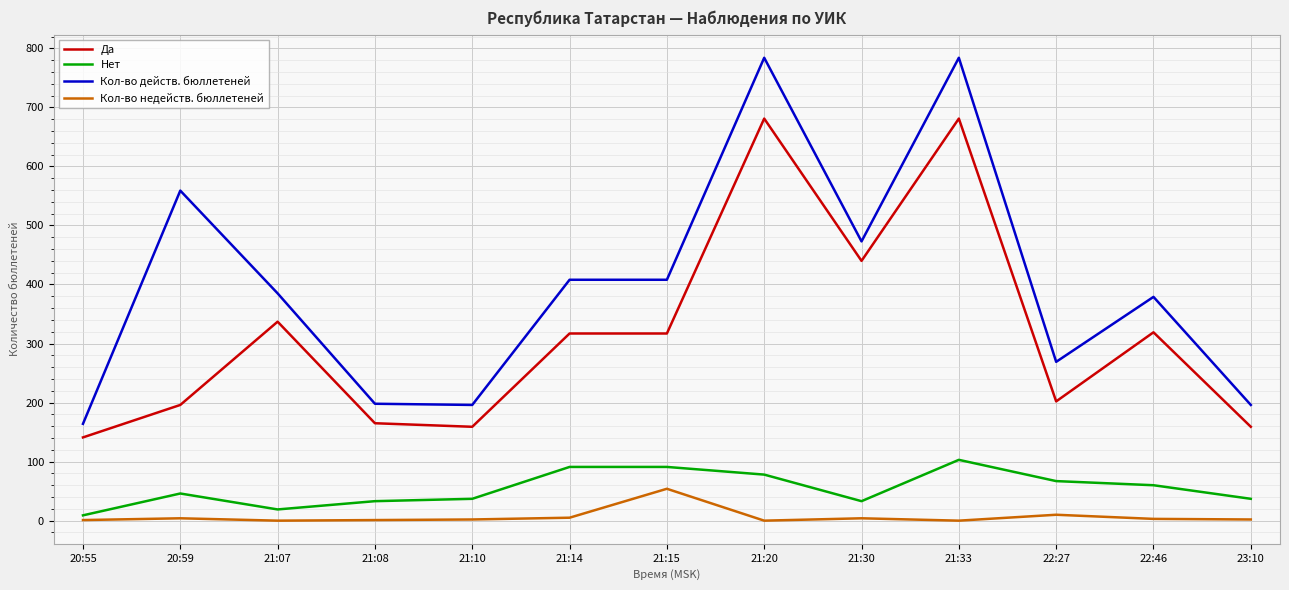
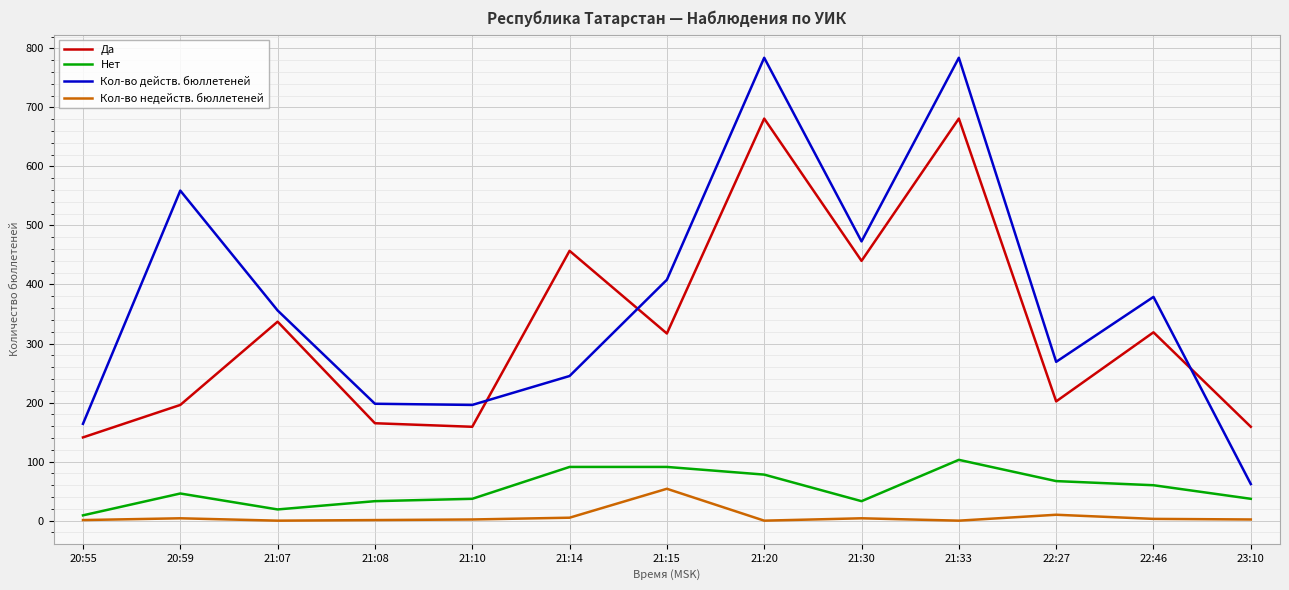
  {
    "Да": {
      "20:55": 140,
      "20:59": 200,
      "21:07": 340,
      "21:08": 170,
      "21:10": 160,
-     "21:14": 320,
+     "21:14": 460,
      "21:15": 320,
      "21:20": 680,
      "21:30": 440,
      "21:33": 680,
      "22:27": 200,
      "22:46": 320,
      "23:10": 160
    },
    "Нет": {
      "20:55": 10,
      "20:59": 50,
      "21:07": 20,
      "21:08": 30,
      "21:10": 40,
      "21:14": 90,
      "21:15": 90,
      "21:20": 80,
      "21:30": 30,
      "21:33": 100,
      "22:27": 70,
      "22:46": 60,
      "23:10": 40
    },
    "Кол-во действ. бюллетеней": {
      "20:55": 160,
      "20:59": 560,
-     "21:07": 390,
+     "21:07": 360,
      "21:08": 200,
      "21:10": 200,
-     "21:14": 410,
+     "21:14": 250,
      "21:15": 410,
      "21:20": 780,
      "21:30": 470,
      "21:33": 780,
      "22:27": 270,
      "22:46": 380,
-     "23:10": 200
+     "23:10": 60
    },
    "Кол-во недейств. бюллетеней": {
      "20:55": 0,
      "20:59": 0,
      "21:07": 0,
      "21:08": 0,
      "21:10": 0,
      "21:14": 10,
      "21:15": 50,
      "21:20": 0,
      "21:30": 0,
      "21:33": 0,
      "22:27": 10,
      "22:46": 0,
      "23:10": 0
    }
  }
